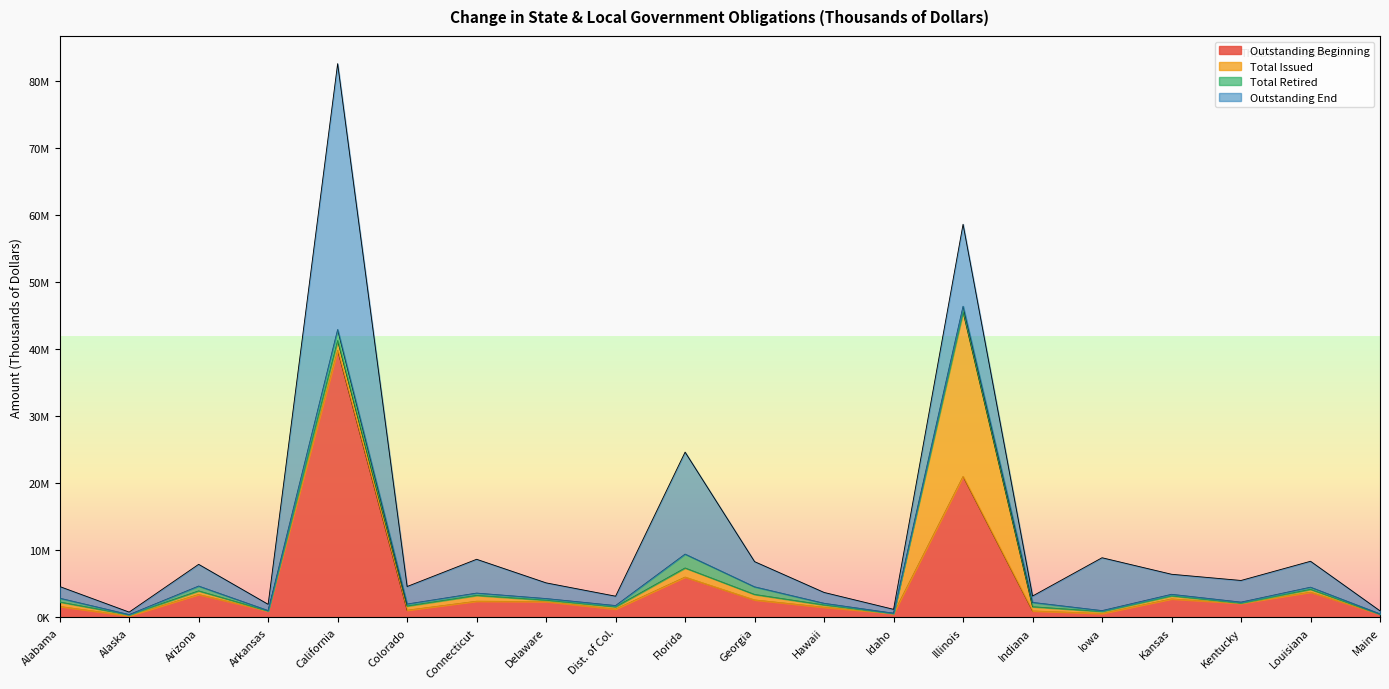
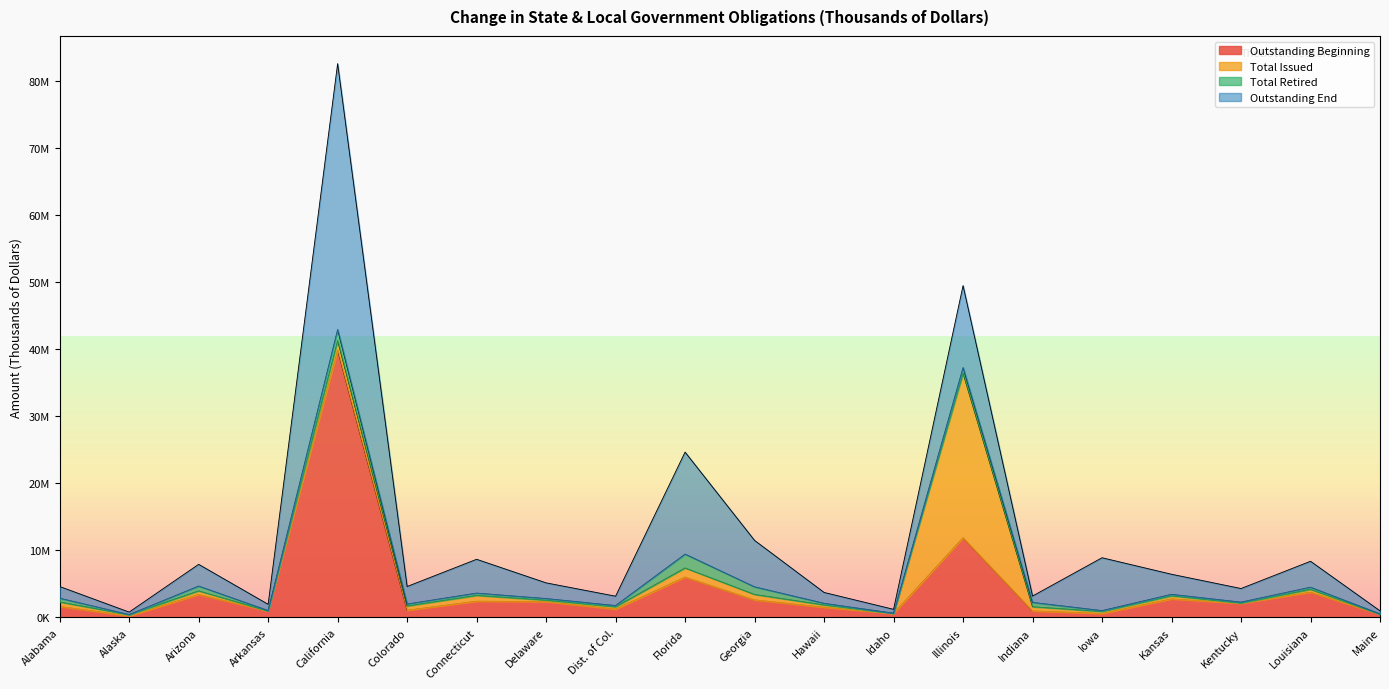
  {
    "Outstanding Beginning": {
      "Alabama": 2000000,
      "Arizona": 3000000,
      "California": 40000000,
      "Colorado": 1000000,
      "Connecticut": 2000000,
      "Florida": 6000000,
      "Georgia": 3000000,
-     "Illinois": 21000000,
+     "Illinois": 12000000,
      "Indiana": 1000000,
      "Kansas": 3000000,
      "Louisiana": 4000000
    },
    "Total Issued": {
      "Alabama": 1000000,
      "Arizona": 1000000,
      "California": 1000000,
      "Florida": 1000000,
      "Georgia": 1000000,
      "Illinois": 25000000,
      "Indiana": 1000000
    },
    "Total Retired": {
      "Alabama": 1000000,
      "Arizona": 1000000,
      "California": 2000000,
      "Florida": 2000000,
      "Georgia": 1000000,
      "Illinois": 1000000,
      "Indiana": 1000000
    },
    "Outstanding End": {
      "Alabama": 2000000,
      "Arizona": 3000000,
      "Arkansas": 1000000,
      "California": 40000000,
      "Colorado": 3000000,
      "Connecticut": 5000000,
      "Delaware": 2000000,
      "Dist. of Col.": 1000000,
      "Florida": 15000000,
-     "Georgia": 4000000,
+     "Georgia": 7000000,
      "Hawaii": 2000000,
      "Idaho": 1000000,
      "Illinois": 12000000,
      "Indiana": 1000000,
      "Iowa": 8000000,
      "Kansas": 3000000,
-     "Kentucky": 3000000,
+     "Kentucky": 2000000,
      "Louisiana": 4000000,
      "Maine": 0
    }
  }
